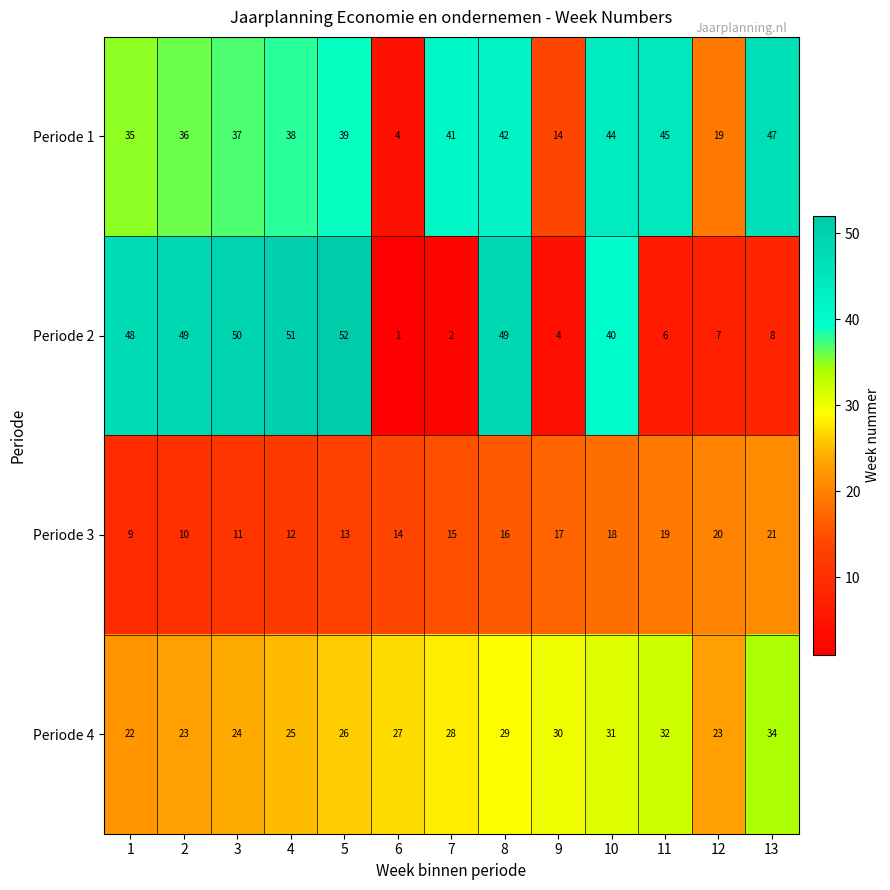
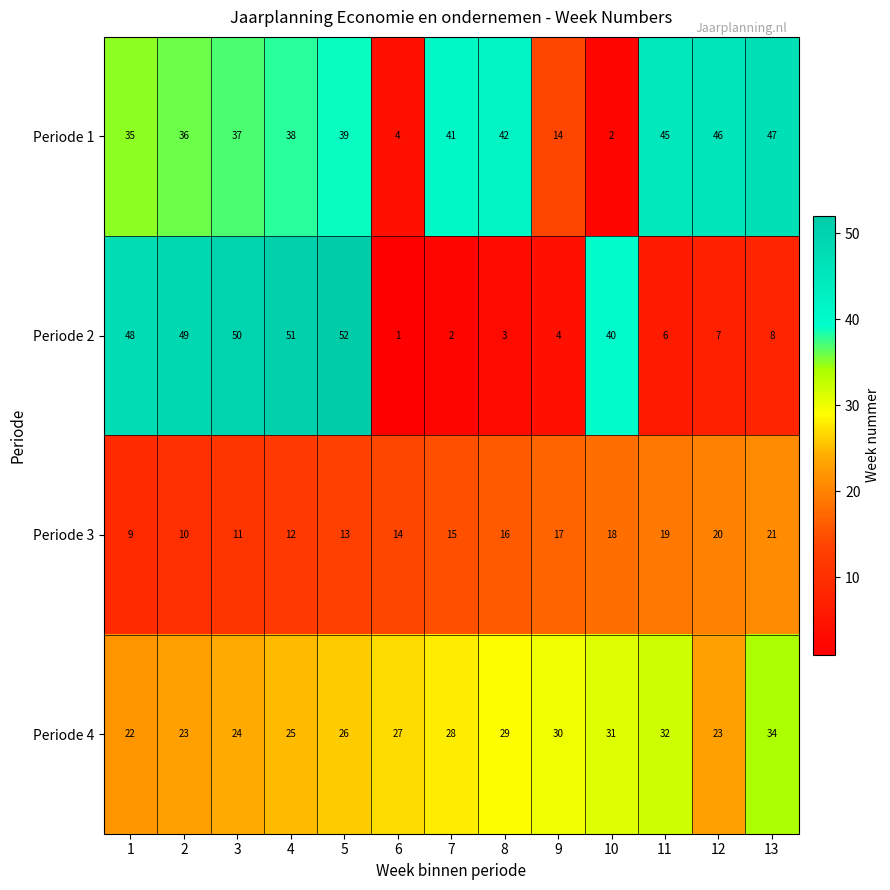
  {
    "Periode 1": {
      "1": 35,
      "2": 36,
      "3": 37,
      "4": 38,
      "5": 39,
      "6": 4,
      "7": 41,
      "8": 42,
      "9": 14,
-     "10": 44,
+     "10": 2,
      "11": 45,
-     "12": 19,
+     "12": 46,
      "13": 47
    },
    "Periode 2": {
      "1": 48,
      "2": 49,
      "3": 50,
      "4": 51,
      "5": 52,
      "6": 1,
      "7": 2,
-     "8": 49,
+     "8": 3,
      "9": 4,
      "10": 40,
      "11": 6,
      "12": 7,
      "13": 8
    },
    "Periode 3": {
      "1": 9,
      "2": 10,
      "3": 11,
      "4": 12,
      "5": 13,
      "6": 14,
      "7": 15,
      "8": 16,
      "9": 17,
      "10": 18,
      "11": 19,
      "12": 20,
      "13": 21
    },
    "Periode 4": {
      "1": 22,
      "2": 23,
      "3": 24,
      "4": 25,
      "5": 26,
      "6": 27,
      "7": 28,
      "8": 29,
      "9": 30,
      "10": 31,
      "11": 32,
      "12": 23,
      "13": 34
    }
  }
